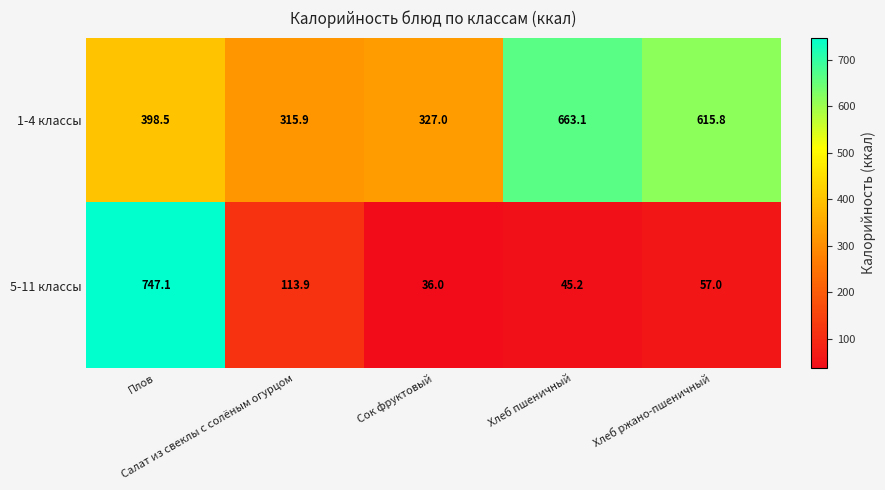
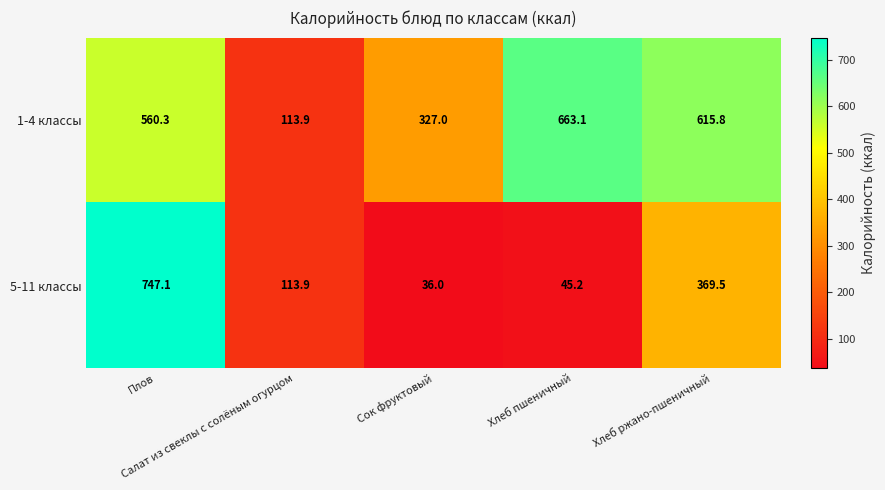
  {
    "1-4 классы": {
-     "Плов": 398.5,
-     "Салат из свеклы с солёным огурцом": 315.9,
+     "Плов": 560.3,
+     "Салат из свеклы с солёным огурцом": 113.9,
      "Сок фруктовый": 327.0,
      "Хлеб пшеничный": 663.1,
      "Хлеб ржано-пшеничный": 615.8
    },
    "5-11 классы": {
      "Плов": 747.1,
      "Салат из свеклы с солёным огурцом": 113.9,
      "Сок фруктовый": 36.0,
      "Хлеб пшеничный": 45.2,
-     "Хлеб ржано-пшеничный": 57.0
+     "Хлеб ржано-пшеничный": 369.5
    }
  }
